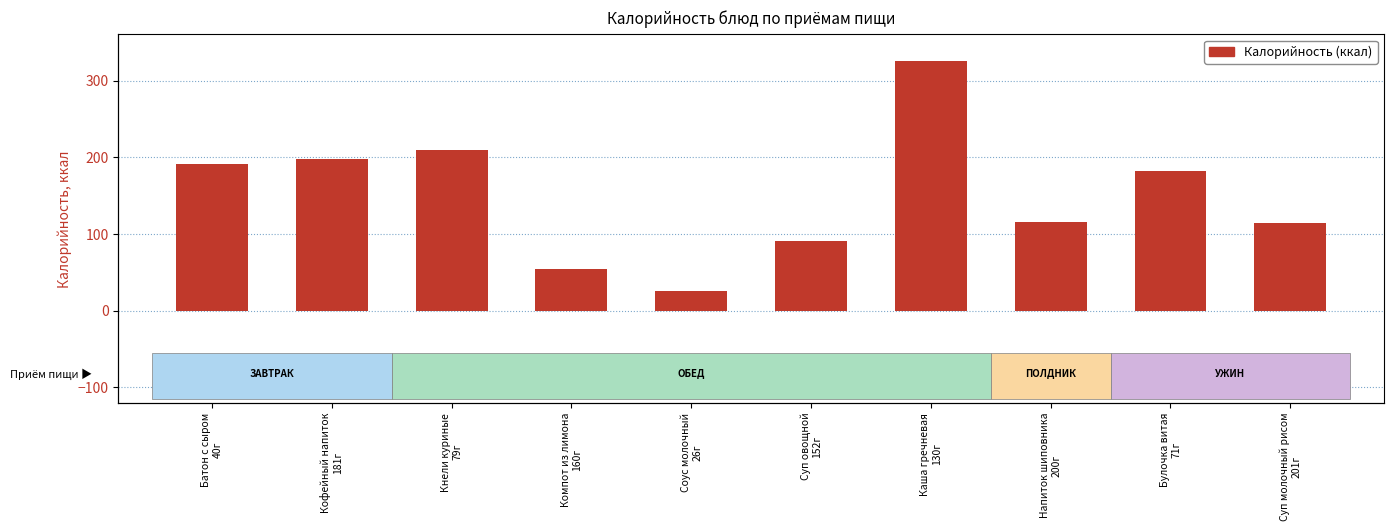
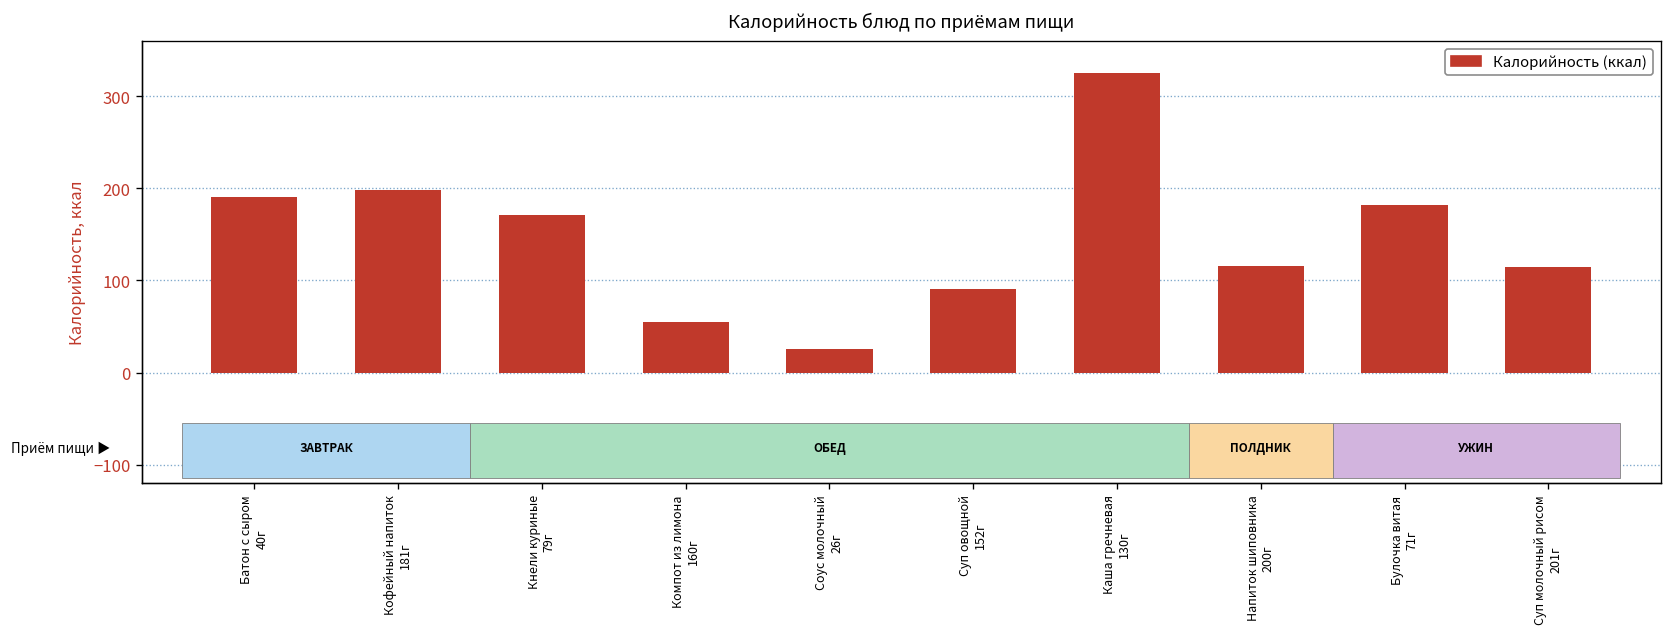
  {
    "Батон с сыром 40г": 190,
    "Кофейный напиток 181г": 200,
-   "Кнели куриные 79г": 210,
+   "Кнели куриные 79г": 170,
    "Компот из лимона 160г": 50,
    "Соус молочный 26г": 30,
    "Суп овощной 152г": 90,
    "Каша гречневая 130г": 330,
    "Напиток шиповника 200г": 120,
    "Булочка витая 71г": 180,
    "Суп молочный рисом 201г": 110
  }
